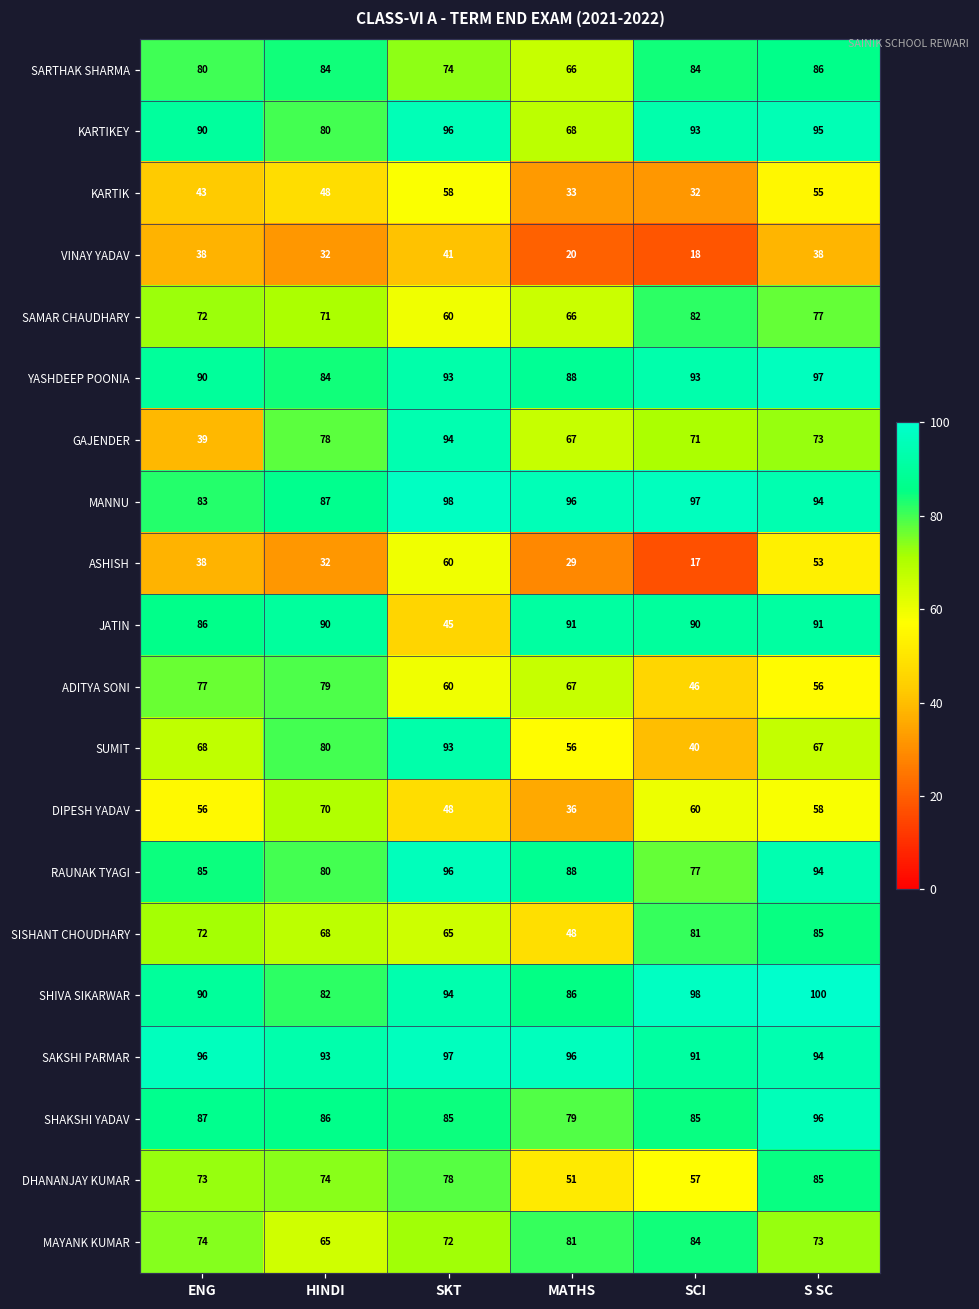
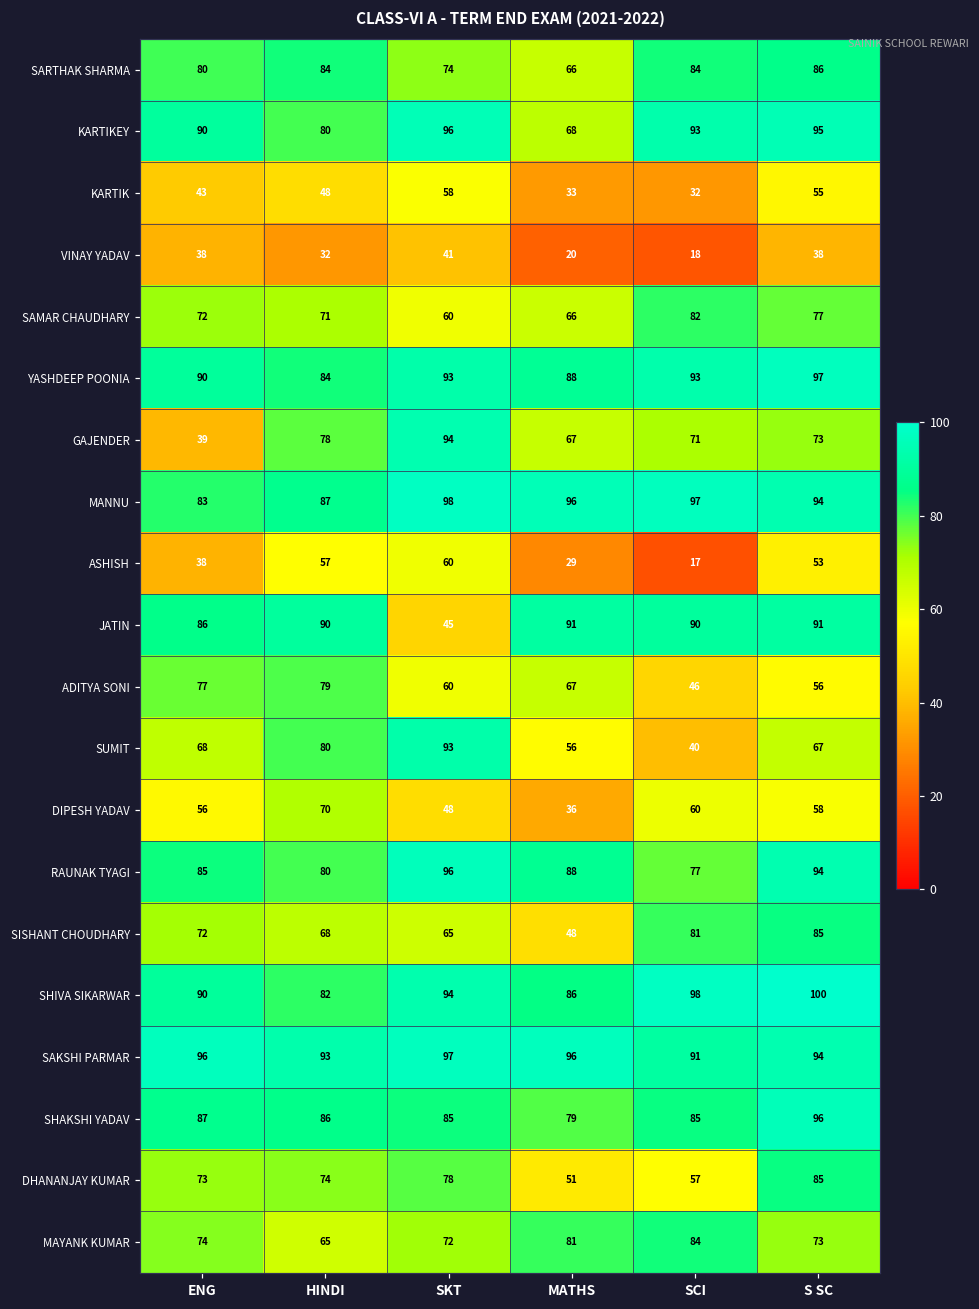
  {
    "SARTHAK SHARMA": {
      "ENG": 80,
      "HINDI": 84,
      "SKT": 74,
      "MATHS": 66,
      "SCI": 84,
      "S SC": 86
    },
    "KARTIKEY": {
      "ENG": 90,
      "HINDI": 80,
      "SKT": 96,
      "MATHS": 68,
      "SCI": 93,
      "S SC": 95
    },
    "KARTIK": {
      "ENG": 43,
      "HINDI": 48,
      "SKT": 58,
      "MATHS": 33,
      "SCI": 32,
      "S SC": 55
    },
    "VINAY YADAV": {
      "ENG": 38,
      "HINDI": 32,
      "SKT": 41,
      "MATHS": 20,
      "SCI": 18,
      "S SC": 38
    },
    "SAMAR CHAUDHARY": {
      "ENG": 72,
      "HINDI": 71,
      "SKT": 60,
      "MATHS": 66,
      "SCI": 82,
      "S SC": 77
    },
    "YASHDEEP POONIA": {
      "ENG": 90,
      "HINDI": 84,
      "SKT": 93,
      "MATHS": 88,
      "SCI": 93,
      "S SC": 97
    },
    "GAJENDER": {
      "ENG": 39,
      "HINDI": 78,
      "SKT": 94,
      "MATHS": 67,
      "SCI": 71,
      "S SC": 73
    },
    "MANNU": {
      "ENG": 83,
      "HINDI": 87,
      "SKT": 98,
      "MATHS": 96,
      "SCI": 97,
      "S SC": 94
    },
    "ASHISH": {
      "ENG": 38,
-     "HINDI": 32,
+     "HINDI": 57,
      "SKT": 60,
      "MATHS": 29,
      "SCI": 17,
      "S SC": 53
    },
    "JATIN": {
      "ENG": 86,
      "HINDI": 90,
      "SKT": 45,
      "MATHS": 91,
      "SCI": 90,
      "S SC": 91
    },
    "ADITYA SONI": {
      "ENG": 77,
      "HINDI": 79,
      "SKT": 60,
      "MATHS": 67,
      "SCI": 46,
      "S SC": 56
    },
    "SUMIT": {
      "ENG": 68,
      "HINDI": 80,
      "SKT": 93,
      "MATHS": 56,
      "SCI": 40,
      "S SC": 67
    },
    "DIPESH YADAV": {
      "ENG": 56,
      "HINDI": 70,
      "SKT": 48,
      "MATHS": 36,
      "SCI": 60,
      "S SC": 58
    },
    "RAUNAK TYAGI": {
      "ENG": 85,
      "HINDI": 80,
      "SKT": 96,
      "MATHS": 88,
      "SCI": 77,
      "S SC": 94
    },
    "SISHANT CHOUDHARY": {
      "ENG": 72,
      "HINDI": 68,
      "SKT": 65,
      "MATHS": 48,
      "SCI": 81,
      "S SC": 85
    },
    "SHIVA SIKARWAR": {
      "ENG": 90,
      "HINDI": 82,
      "SKT": 94,
      "MATHS": 86,
      "SCI": 98,
      "S SC": 100
    },
    "SAKSHI PARMAR": {
      "ENG": 96,
      "HINDI": 93,
      "SKT": 97,
      "MATHS": 96,
      "SCI": 91,
      "S SC": 94
    },
    "SHAKSHI YADAV": {
      "ENG": 87,
      "HINDI": 86,
      "SKT": 85,
      "MATHS": 79,
      "SCI": 85,
      "S SC": 96
    },
    "DHANANJAY KUMAR": {
      "ENG": 73,
      "HINDI": 74,
      "SKT": 78,
      "MATHS": 51,
      "SCI": 57,
      "S SC": 85
    },
    "MAYANK KUMAR": {
      "ENG": 74,
      "HINDI": 65,
      "SKT": 72,
      "MATHS": 81,
      "SCI": 84,
      "S SC": 73
    }
  }
